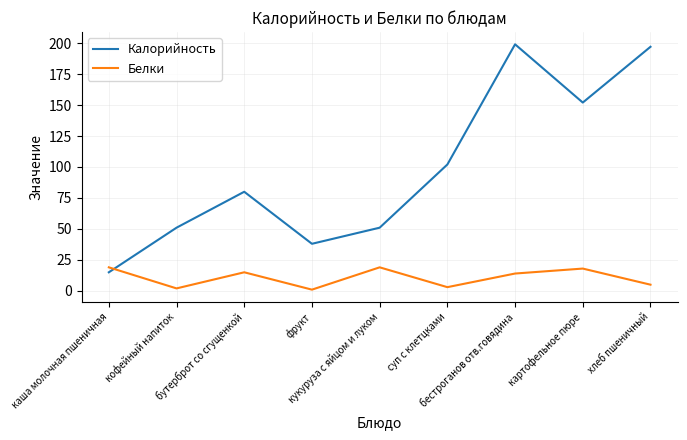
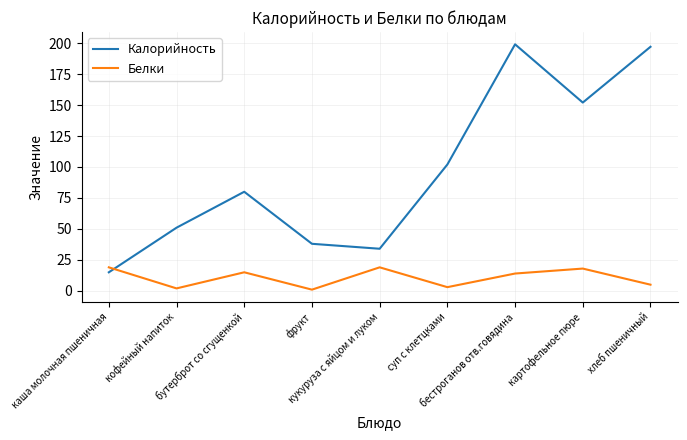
  {
    "Калорийность": {
      "каша молочная пшеничная": 15,
      "кофейный напиток": 51,
      "бутерброт со сгущенкой": 80,
      "фрукт": 38,
-     "кукуруза с яйцом и луком": 51,
+     "кукуруза с яйцом и луком": 34,
      "суп с клетцками": 102,
      "бестроганов отв.говядина": 199,
      "картофельное пюре": 152,
      "хлеб пшеничный": 197
    },
    "Белки": {
      "каша молочная пшеничная": 19,
      "кофейный напиток": 2,
      "бутерброт со сгущенкой": 15,
      "фрукт": 1,
      "кукуруза с яйцом и луком": 19,
      "суп с клетцками": 3,
      "бестроганов отв.говядина": 14,
      "картофельное пюре": 18,
      "хлеб пшеничный": 5
    }
  }
